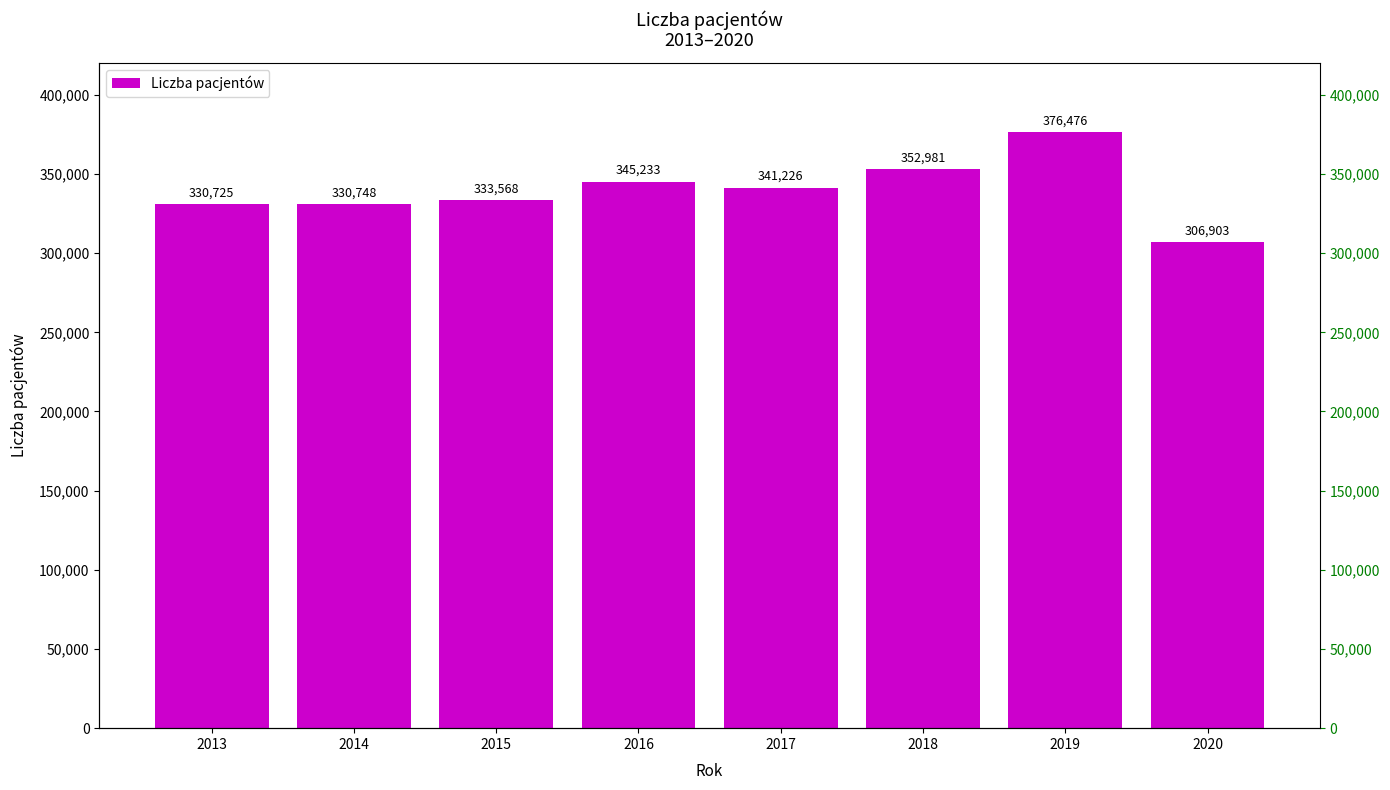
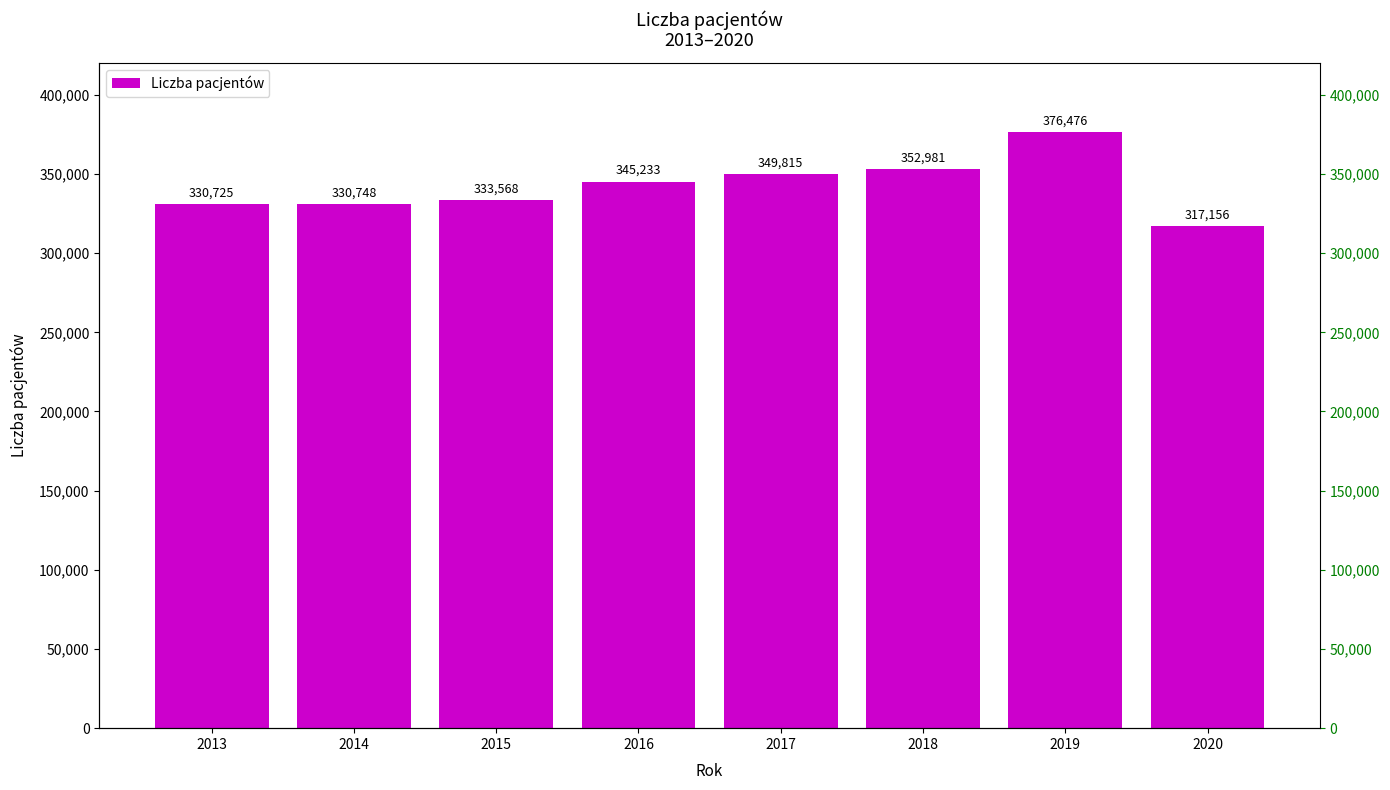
  {
    "2013": "330,725",
    "2014": "330,748",
    "2015": "333,568",
    "2016": "345,233",
-   "2017": "341,226",
+   "2017": "349,815",
    "2018": "352,981",
    "2019": "376,476",
-   "2020": "306,903"
+   "2020": "317,156"
  }
